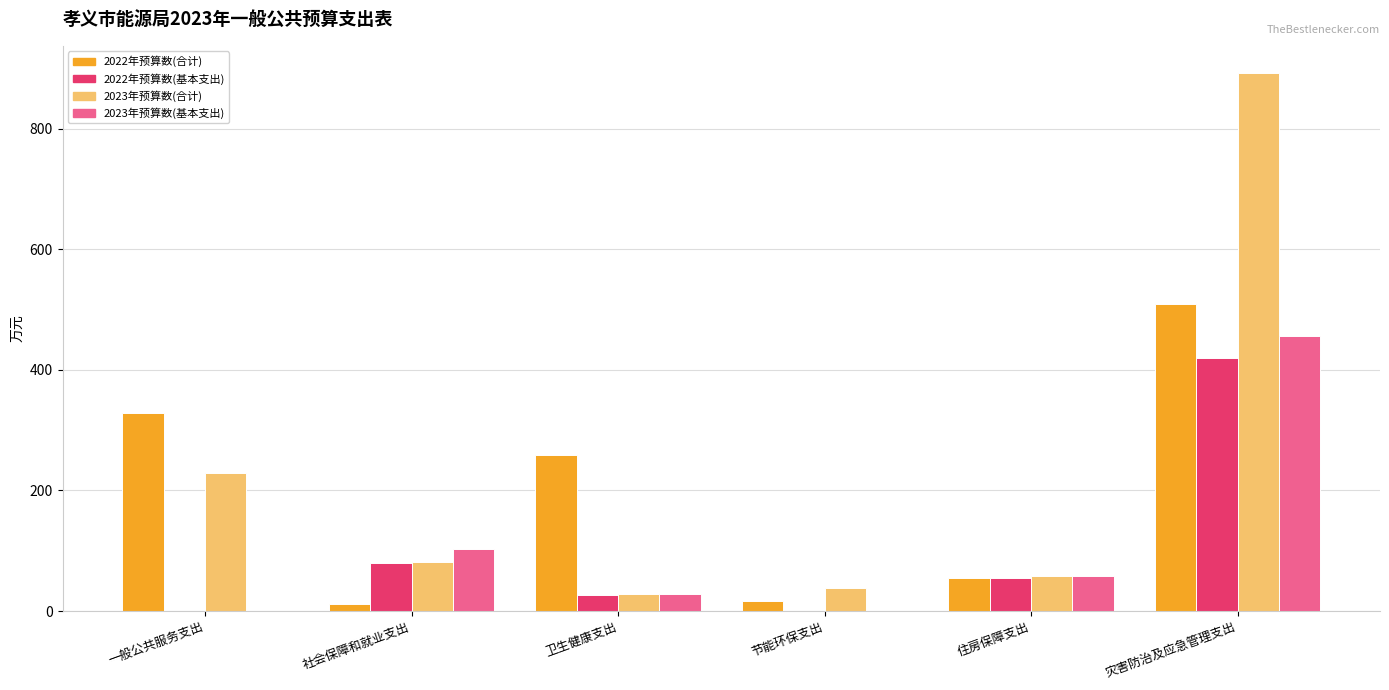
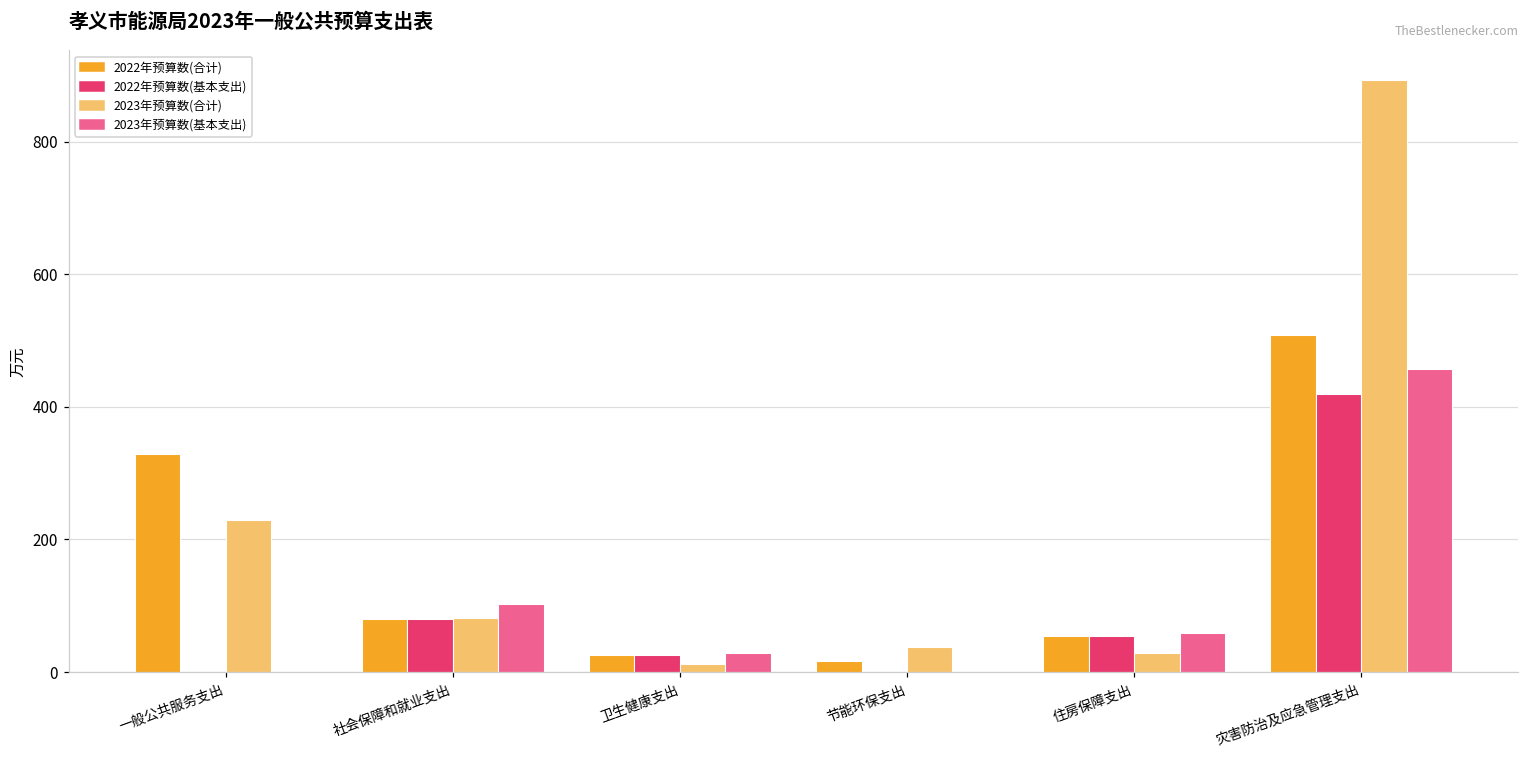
  {
    "2022年预算数(合计)": {
      "一般公共服务支出": 330,
-     "社会保障和就业支出": 10,
-     "卫生健康支出": 260,
+     "社会保障和就业支出": 80,
+     "卫生健康支出": 30,
      "节能环保支出": 20,
      "住房保障支出": 50,
      "灾害防治及应急管理支出": 510
    },
    "2023年预算数(合计)": {
      "一般公共服务支出": 230,
      "社会保障和就业支出": 80,
-     "卫生健康支出": 30,
+     "卫生健康支出": 10,
      "节能环保支出": 40,
-     "住房保障支出": 60,
+     "住房保障支出": 30,
      "灾害防治及应急管理支出": 890
    }
  }
